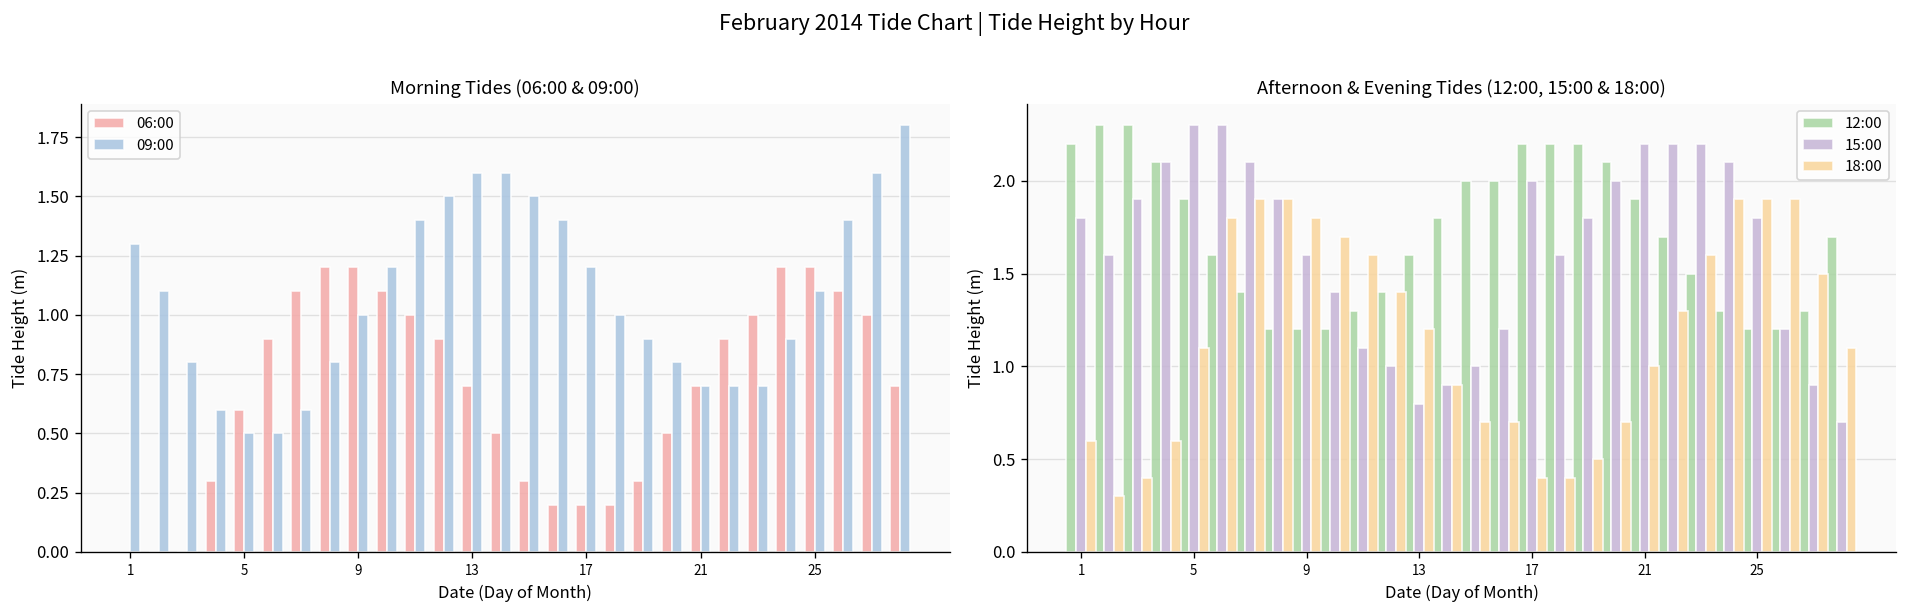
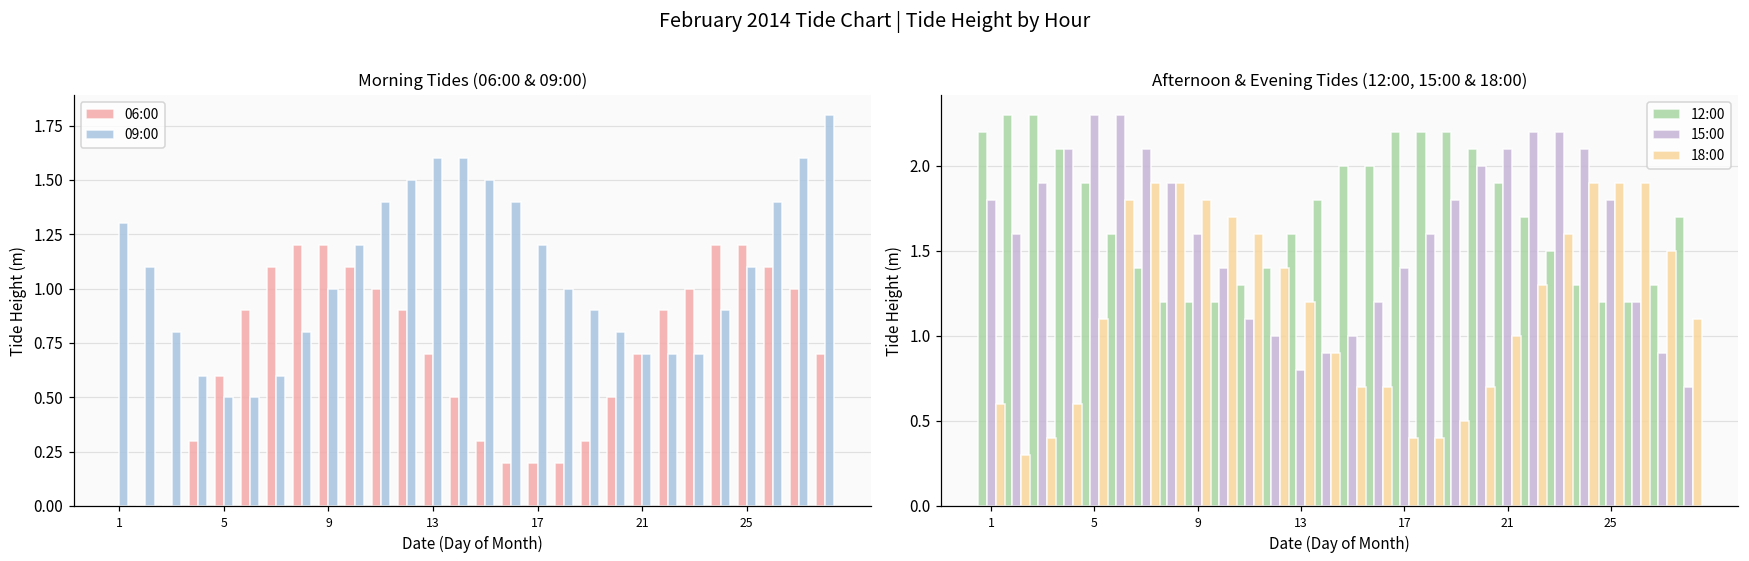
  {
    "Afternoon & Evening Tides (12:00, 15:00 & 18:00)": {
      "15:00": {
        "1": 1.8,
        "5": 2.3,
        "9": 1.6,
        "13": 0.8,
-       "17": 2.0,
-       "21": 2.2,
+       "17": 1.4,
+       "21": 2.1,
        "25": 1.8
      }
    }
  }
